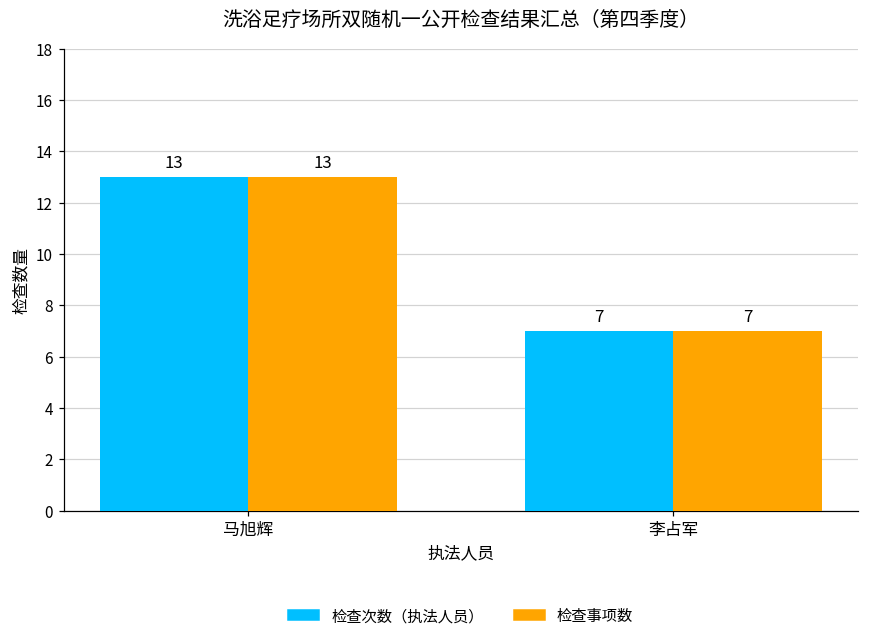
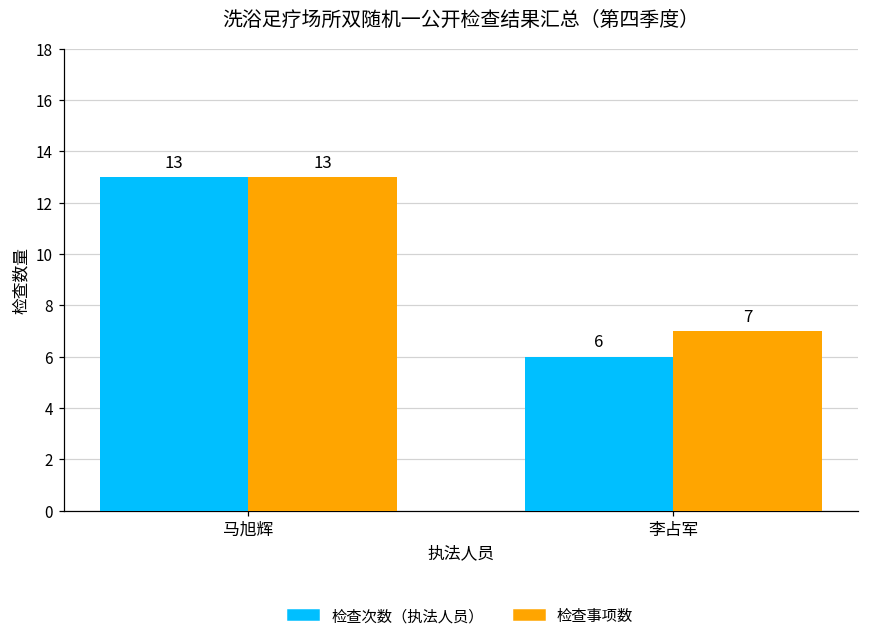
  {
    "检查次数（执法人员）": {
      "马旭辉": 13,
-     "李占军": 7
+     "李占军": 6
    },
    "检查事项数": {
      "马旭辉": 13,
      "李占军": 7
    }
  }
